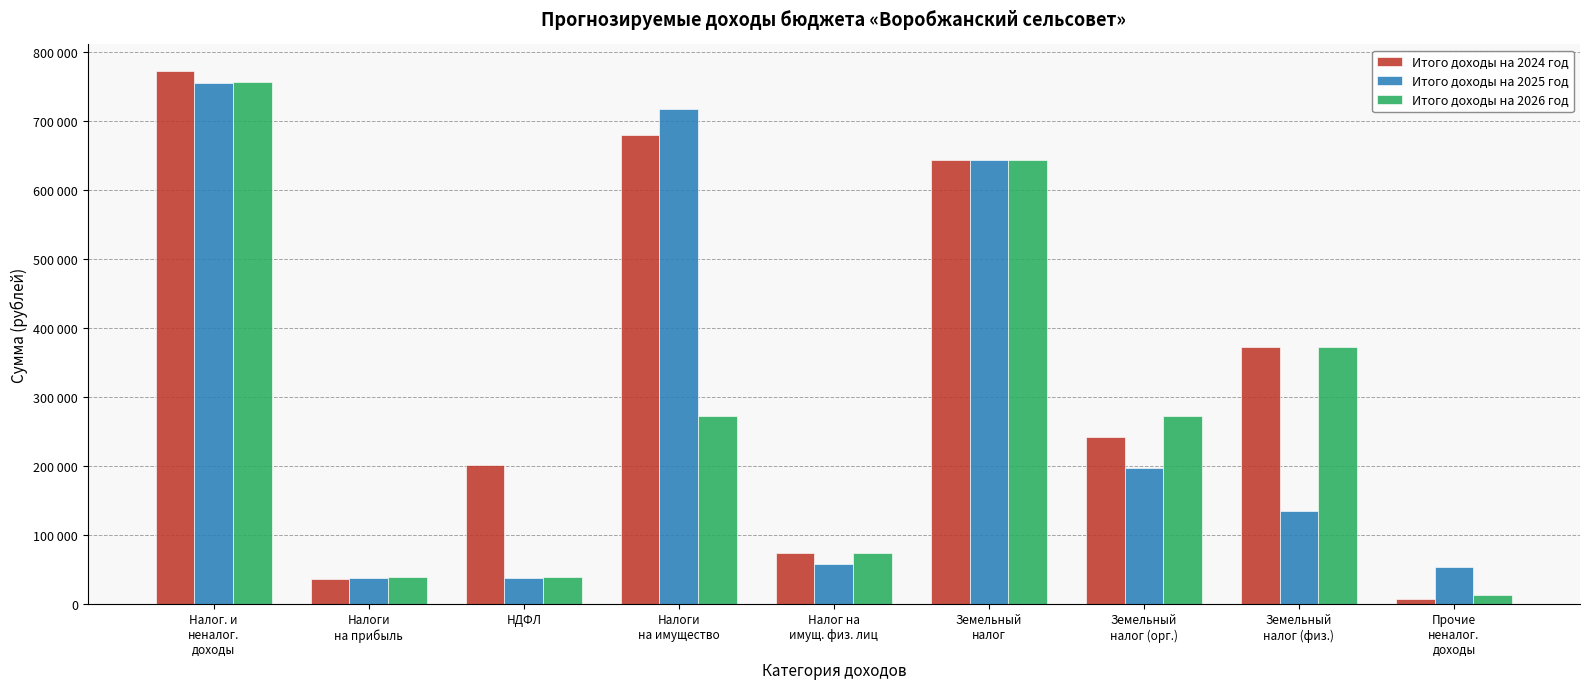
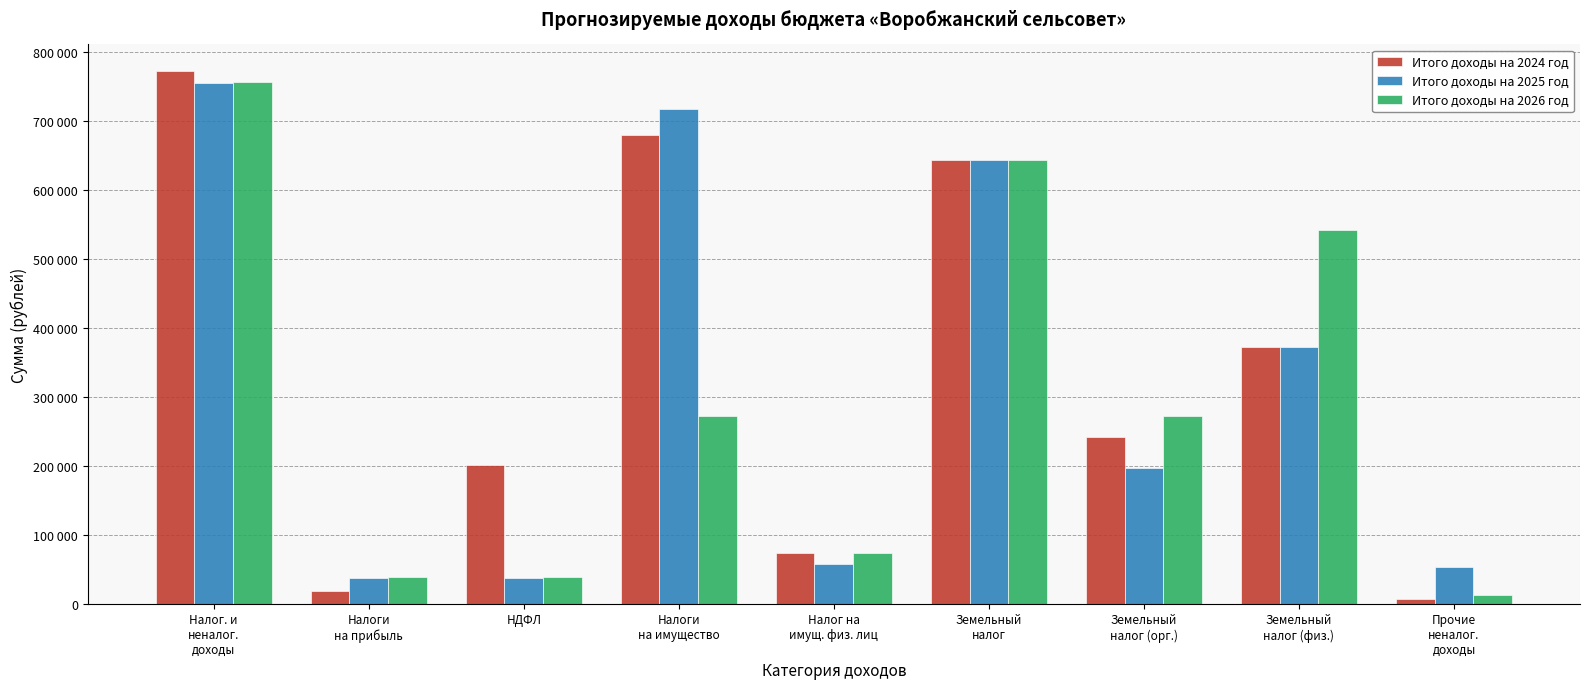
  {
    "Итого доходы на 2024 год": {
      "Налог. и неналог. доходы": 770000,
-     "Налоги на прибыль": 40000,
+     "Налоги на прибыль": 20000,
      "НДФЛ": 200000,
      "Налоги на имущество": 680000,
      "Налог на имущ. физ. лиц": 70000,
      "Земельный налог": 640000,
      "Земельный налог (орг.)": 240000,
      "Земельный налог (физ.)": 370000,
      "Прочие неналог. доходы": 10000
    },
    "Итого доходы на 2025 год": {
      "Налог. и неналог. доходы": 760000,
      "Налоги на прибыль": 40000,
      "НДФЛ": 40000,
      "Налоги на имущество": 720000,
      "Налог на имущ. физ. лиц": 60000,
      "Земельный налог": 640000,
      "Земельный налог (орг.)": 200000,
-     "Земельный налог (физ.)": 140000,
+     "Земельный налог (физ.)": 370000,
      "Прочие неналог. доходы": 50000
    },
    "Итого доходы на 2026 год": {
      "Налог. и неналог. доходы": 760000,
      "Налоги на прибыль": 40000,
      "НДФЛ": 40000,
      "Налоги на имущество": 270000,
      "Налог на имущ. физ. лиц": 70000,
      "Земельный налог": 640000,
      "Земельный налог (орг.)": 270000,
-     "Земельный налог (физ.)": 370000,
+     "Земельный налог (физ.)": 540000,
      "Прочие неналог. доходы": 10000
    }
  }
